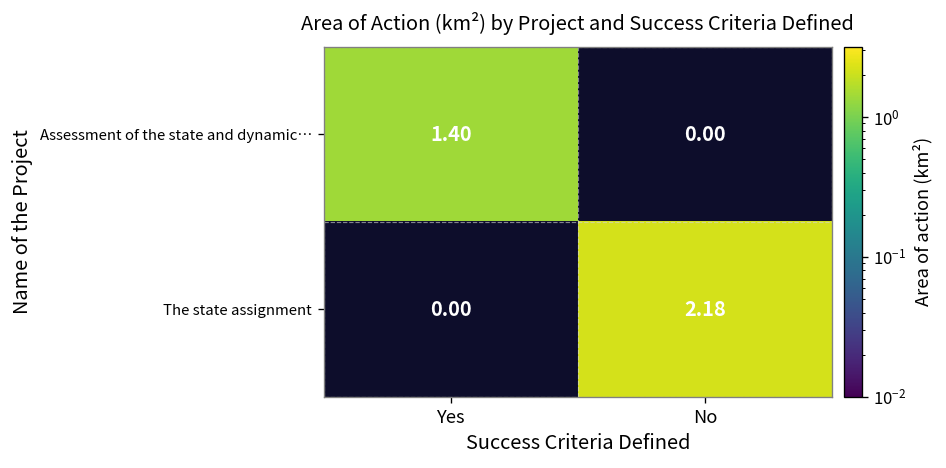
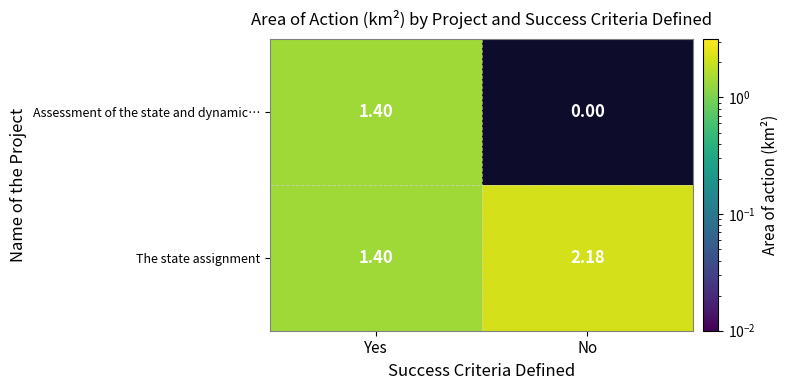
  {
    "Assessment of the state and dynamic…": {
      "Yes": 1.40,
      "No": 0.00
    },
    "The state assignment": {
-     "Yes": 0.00,
+     "Yes": 1.40,
      "No": 2.18
    }
  }
